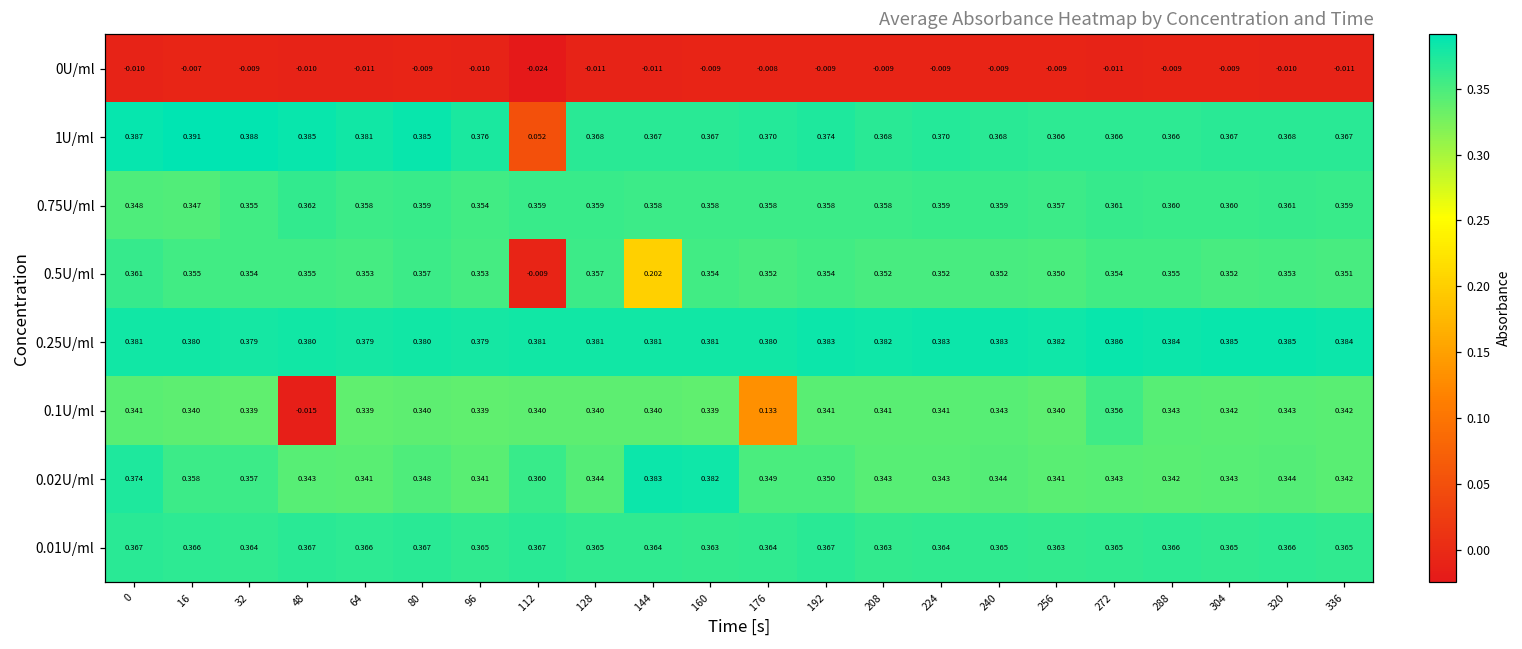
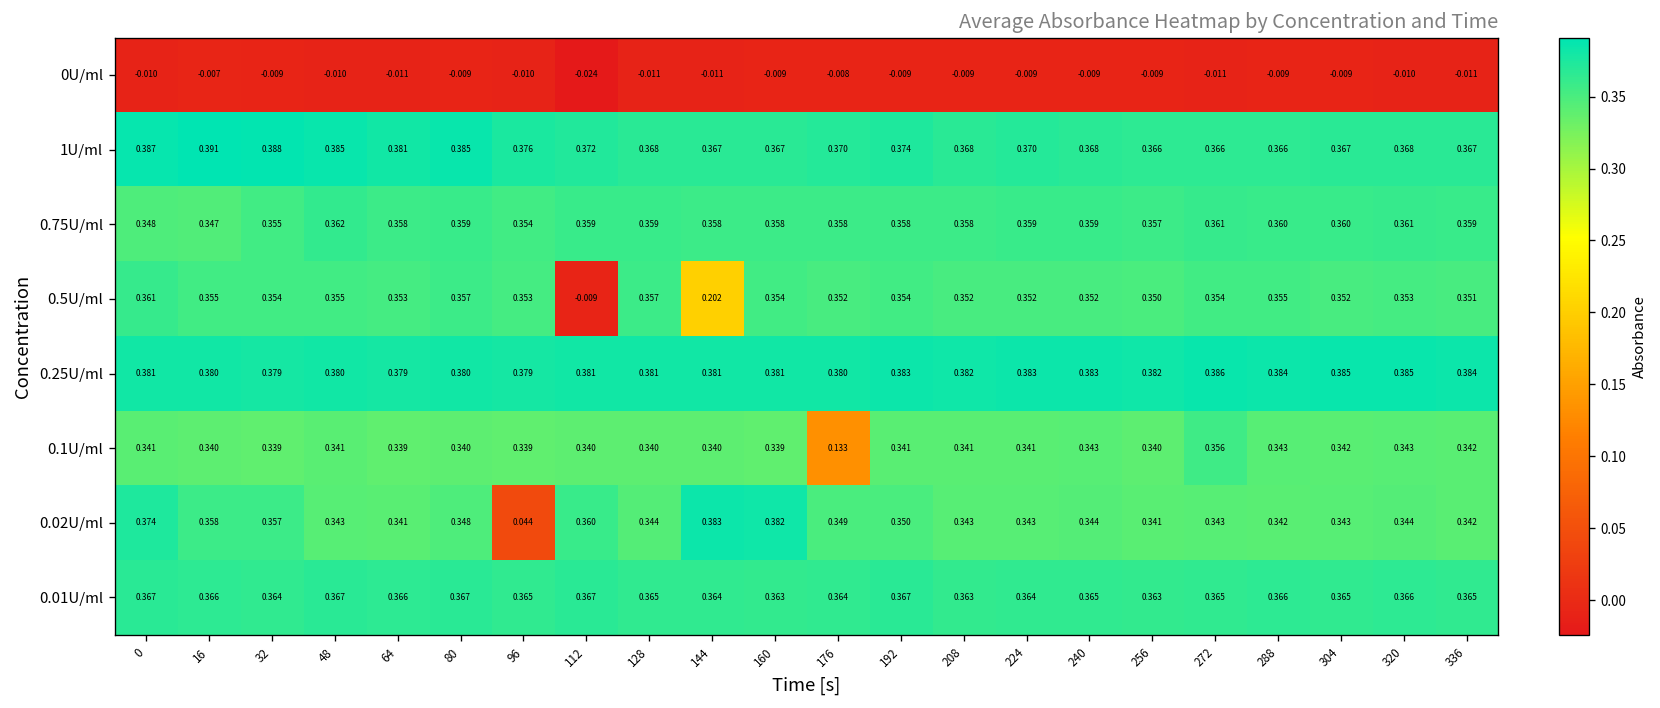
  {
    "0U/ml": {
      "0": -0.010,
      "16": -0.007,
      "32": -0.009,
      "48": -0.010,
      "64": -0.011,
      "80": -0.009,
      "96": -0.010,
      "112": -0.024,
      "128": -0.011,
      "144": -0.011,
      "160": -0.009,
      "176": -0.008,
      "192": -0.009,
      "208": -0.009,
      "224": -0.009,
      "240": -0.009,
      "256": -0.009,
      "272": -0.011,
      "288": -0.009,
      "304": -0.009,
      "320": -0.010,
      "336": -0.011
    },
    "1U/ml": {
      "0": 0.387,
      "16": 0.391,
      "32": 0.388,
      "48": 0.385,
      "64": 0.381,
      "80": 0.385,
      "96": 0.376,
-     "112": 0.052,
+     "112": 0.372,
      "128": 0.368,
      "144": 0.367,
      "160": 0.367,
      "176": 0.370,
      "192": 0.374,
      "208": 0.368,
      "224": 0.370,
      "240": 0.368,
      "256": 0.366,
      "272": 0.366,
      "288": 0.366,
      "304": 0.367,
      "320": 0.368,
      "336": 0.367
    },
    "0.75U/ml": {
      "0": 0.348,
      "16": 0.347,
      "32": 0.355,
      "48": 0.362,
      "64": 0.358,
      "80": 0.359,
      "96": 0.354,
      "112": 0.359,
      "128": 0.359,
      "144": 0.358,
      "160": 0.358,
      "176": 0.358,
      "192": 0.358,
      "208": 0.358,
      "224": 0.359,
      "240": 0.359,
      "256": 0.357,
      "272": 0.361,
      "288": 0.360,
      "304": 0.360,
      "320": 0.361,
      "336": 0.359
    },
    "0.5U/ml": {
      "0": 0.361,
      "16": 0.355,
      "32": 0.354,
      "48": 0.355,
      "64": 0.353,
      "80": 0.357,
      "96": 0.353,
      "112": -0.009,
      "128": 0.357,
      "144": 0.202,
      "160": 0.354,
      "176": 0.352,
      "192": 0.354,
      "208": 0.352,
      "224": 0.352,
      "240": 0.352,
      "256": 0.350,
      "272": 0.354,
      "288": 0.355,
      "304": 0.352,
      "320": 0.353,
      "336": 0.351
    },
    "0.25U/ml": {
      "0": 0.381,
      "16": 0.380,
      "32": 0.379,
      "48": 0.380,
      "64": 0.379,
      "80": 0.380,
      "96": 0.379,
      "112": 0.381,
      "128": 0.381,
      "144": 0.381,
      "160": 0.381,
      "176": 0.380,
      "192": 0.383,
      "208": 0.382,
      "224": 0.383,
      "240": 0.383,
      "256": 0.382,
      "272": 0.386,
      "288": 0.384,
      "304": 0.385,
      "320": 0.385,
      "336": 0.384
    },
    "0.1U/ml": {
      "0": 0.341,
      "16": 0.340,
      "32": 0.339,
-     "48": -0.015,
+     "48": 0.341,
      "64": 0.339,
      "80": 0.340,
      "96": 0.339,
      "112": 0.340,
      "128": 0.340,
      "144": 0.340,
      "160": 0.339,
      "176": 0.133,
      "192": 0.341,
      "208": 0.341,
      "224": 0.341,
      "240": 0.343,
      "256": 0.340,
      "272": 0.356,
      "288": 0.343,
      "304": 0.342,
      "320": 0.343,
      "336": 0.342
    },
    "0.02U/ml": {
      "0": 0.374,
      "16": 0.358,
      "32": 0.357,
      "48": 0.343,
      "64": 0.341,
      "80": 0.348,
-     "96": 0.341,
+     "96": 0.044,
      "112": 0.360,
      "128": 0.344,
      "144": 0.383,
      "160": 0.382,
      "176": 0.349,
      "192": 0.350,
      "208": 0.343,
      "224": 0.343,
      "240": 0.344,
      "256": 0.341,
      "272": 0.343,
      "288": 0.342,
      "304": 0.343,
      "320": 0.344,
      "336": 0.342
    },
    "0.01U/ml": {
      "0": 0.367,
      "16": 0.366,
      "32": 0.364,
      "48": 0.367,
      "64": 0.366,
      "80": 0.367,
      "96": 0.365,
      "112": 0.367,
      "128": 0.365,
      "144": 0.364,
      "160": 0.363,
      "176": 0.364,
      "192": 0.367,
      "208": 0.363,
      "224": 0.364,
      "240": 0.365,
      "256": 0.363,
      "272": 0.365,
      "288": 0.366,
      "304": 0.365,
      "320": 0.366,
      "336": 0.365
    }
  }
